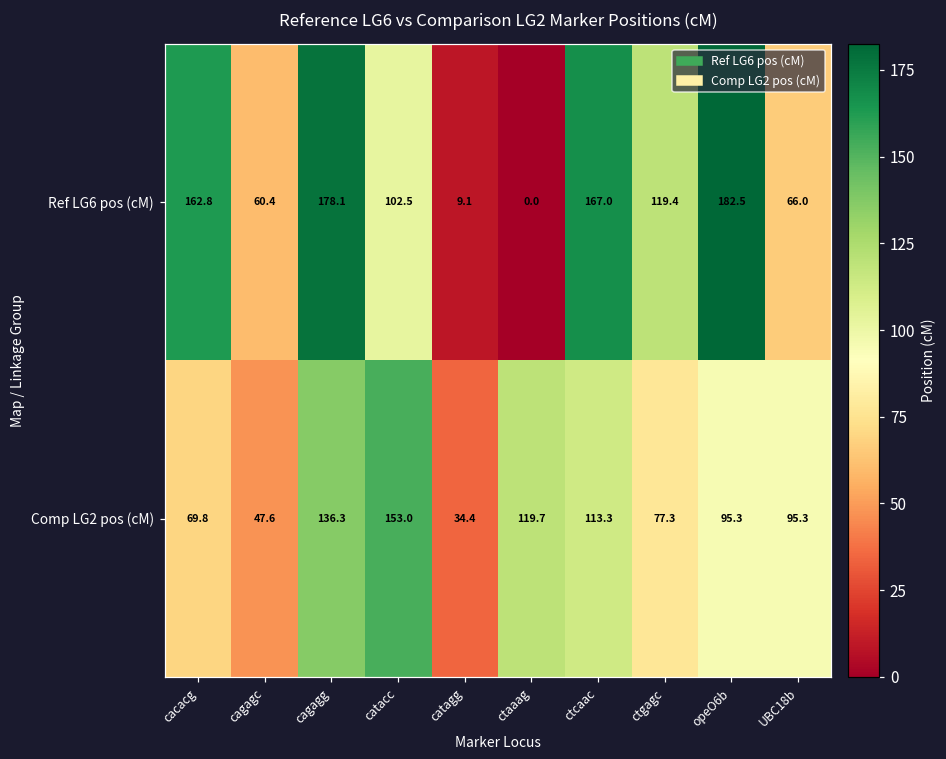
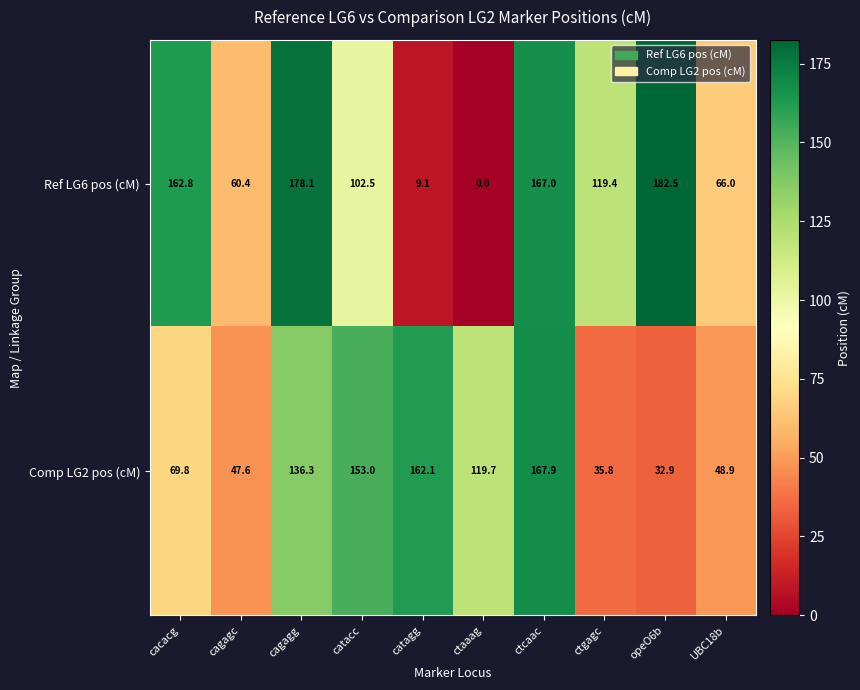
  {
    "Ref LG6 pos (cM)": {
      "cacacg": 162.8,
      "cagagc": 60.4,
      "cagagg": 178.1,
      "catacc": 102.5,
      "catagg": 9.1,
      "ctaaag": 0.0,
      "ctcaac": 167.0,
      "ctgagc": 119.4,
      "opeO6b": 182.5,
      "UBC18b": 66.0
    },
    "Comp LG2 pos (cM)": {
      "cacacg": 69.8,
      "cagagc": 47.6,
      "cagagg": 136.3,
      "catacc": 153.0,
-     "catagg": 34.4,
+     "catagg": 162.1,
      "ctaaag": 119.7,
-     "ctcaac": 113.3,
-     "ctgagc": 77.3,
-     "opeO6b": 95.3,
-     "UBC18b": 95.3
+     "ctcaac": 167.9,
+     "ctgagc": 35.8,
+     "opeO6b": 32.9,
+     "UBC18b": 48.9
    }
  }
